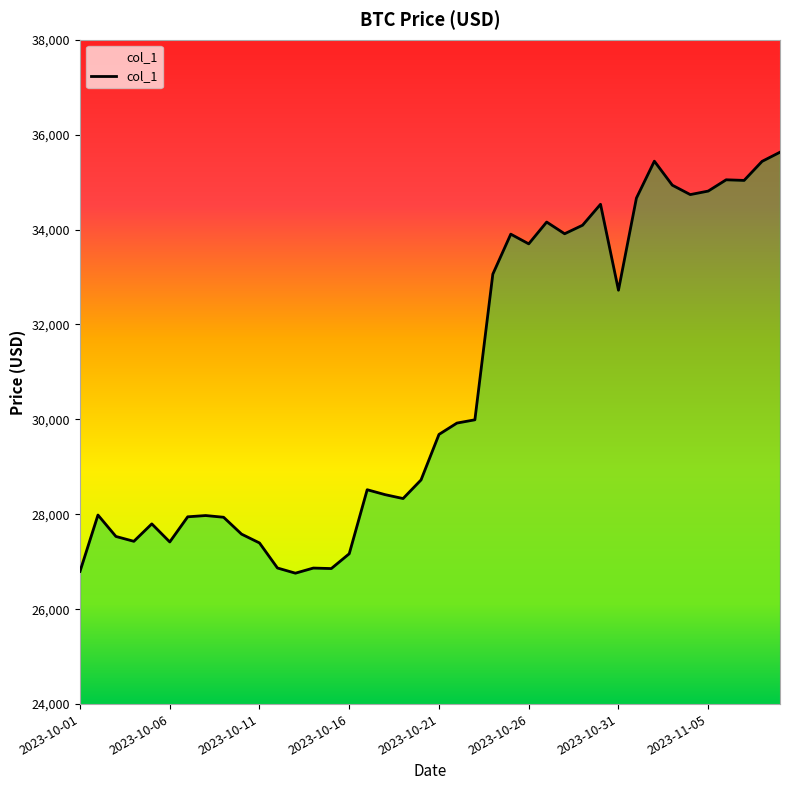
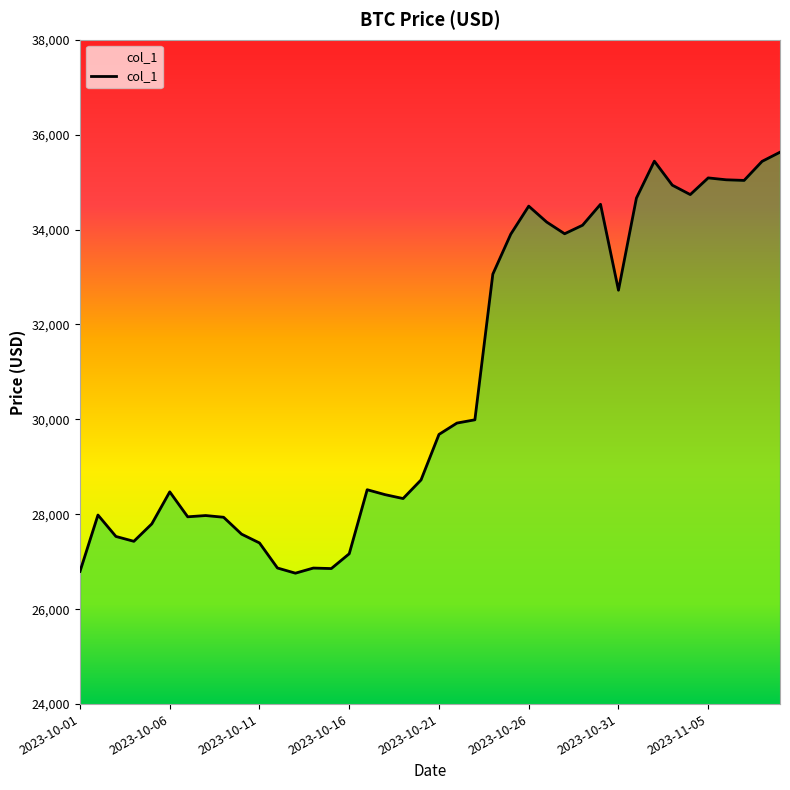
  {
    "2023-10-01": "26,800",
-   "2023-10-06": "27,400",
+   "2023-10-06": "28,500",
    "2023-10-11": "27,400",
    "2023-10-16": "27,200",
    "2023-10-21": "29,700",
-   "2023-10-26": "33,700",
+   "2023-10-26": "34,500",
    "2023-10-31": "32,700",
-   "2023-11-05": "34,800"
+   "2023-11-05": "35,100"
  }
